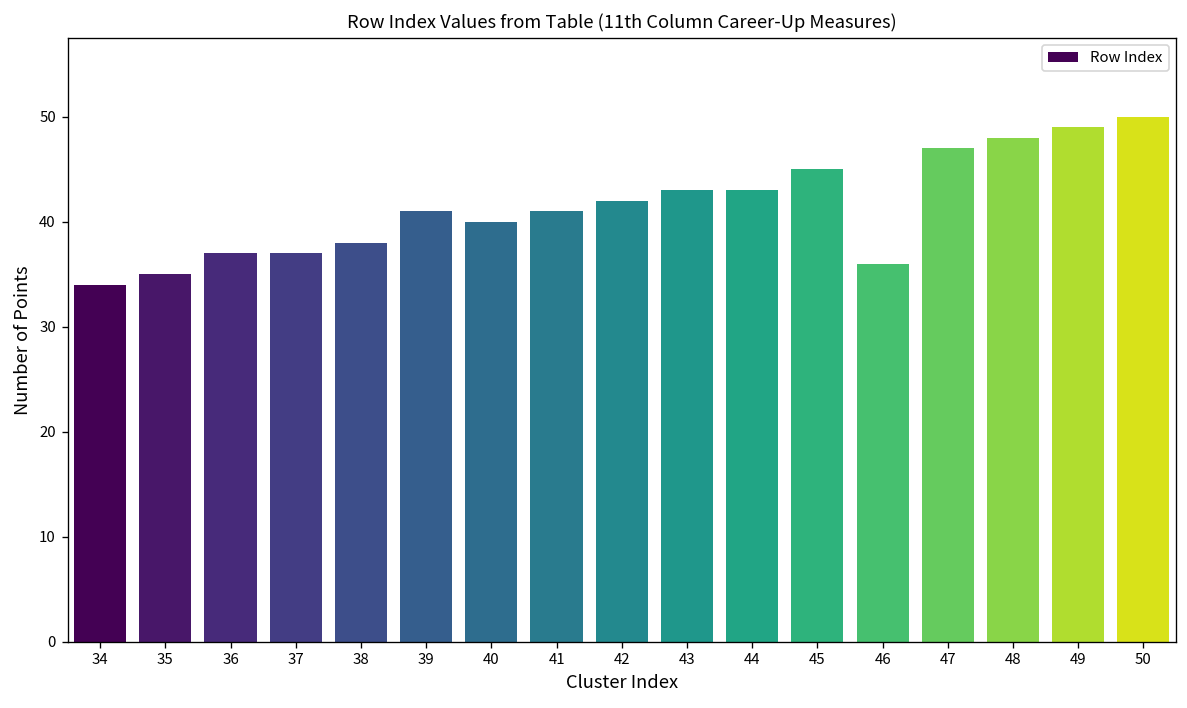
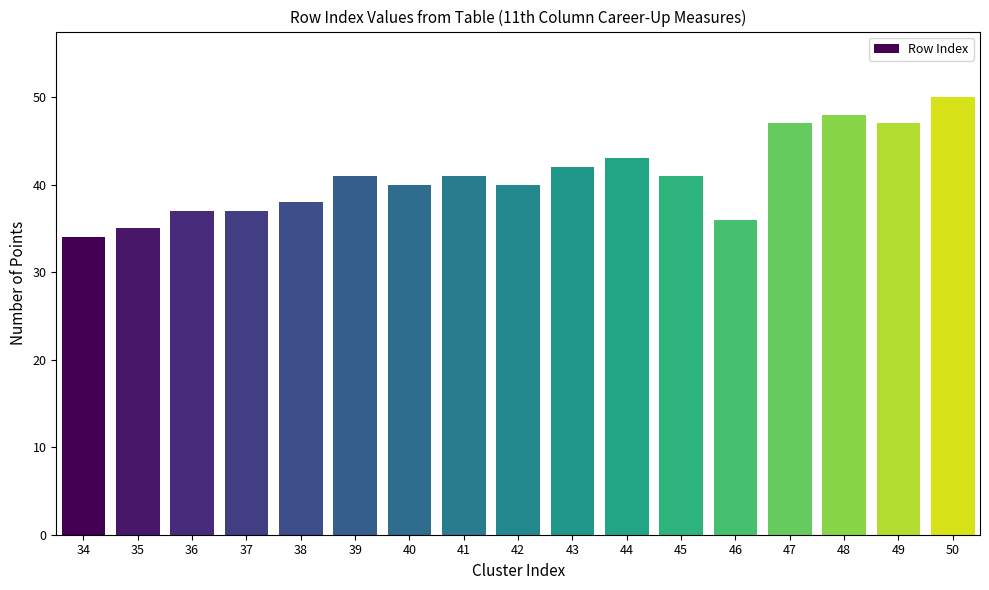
  {
    "34": 34,
    "35": 35,
    "36": 37,
    "37": 37,
    "38": 38,
    "39": 41,
    "40": 40,
    "41": 41,
-   "42": 42,
-   "43": 43,
+   "42": 40,
+   "43": 42,
    "44": 43,
-   "45": 45,
+   "45": 41,
    "46": 36,
    "47": 47,
    "48": 48,
-   "49": 49,
+   "49": 47,
    "50": 50
  }
